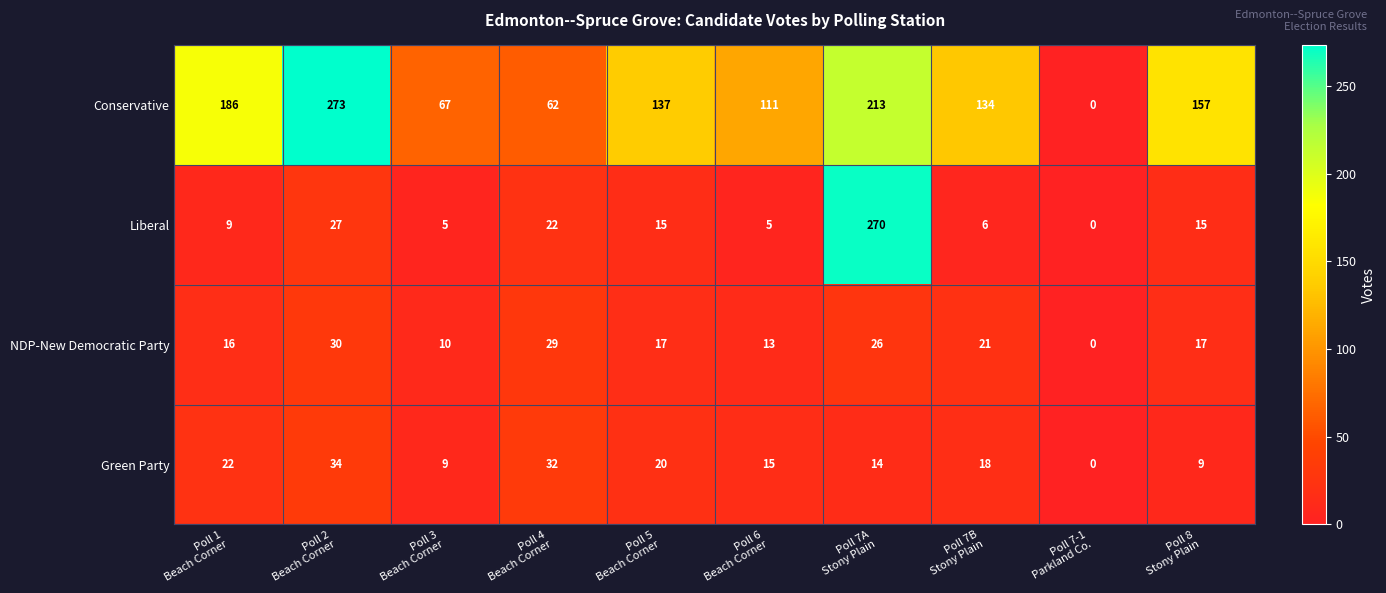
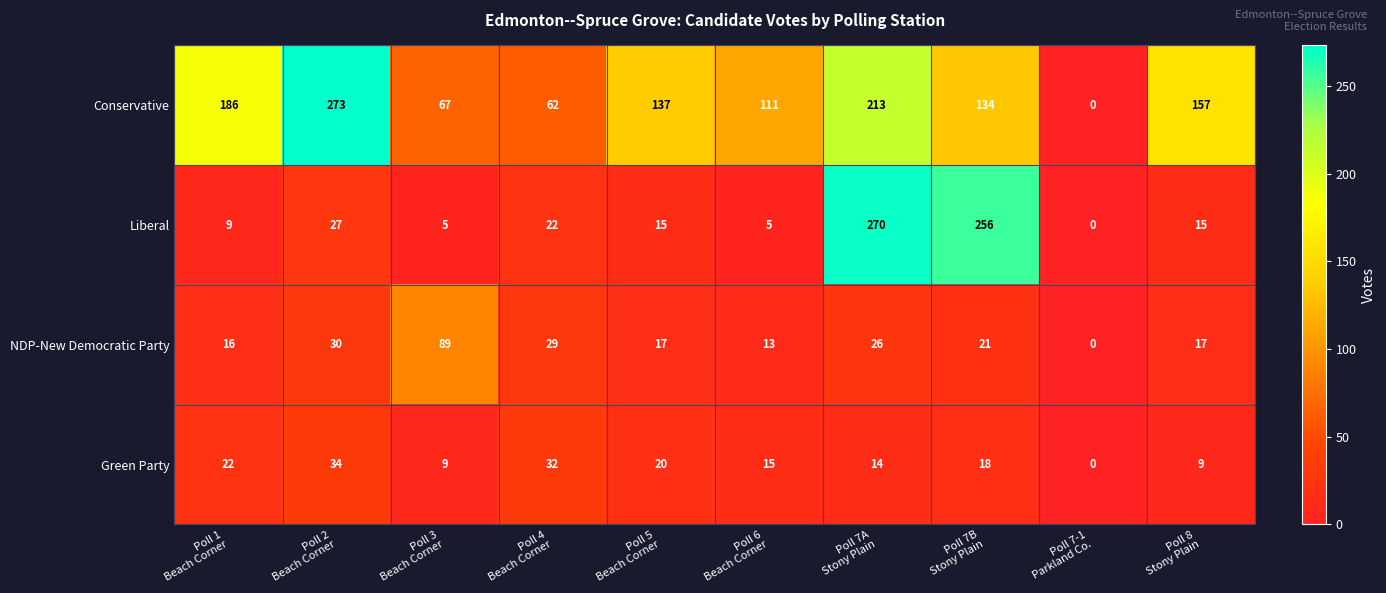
  {
    "Conservative": {
      "Poll 1 Beach Corner": 186,
      "Poll 2 Beach Corner": 273,
      "Poll 3 Beach Corner": 67,
      "Poll 4 Beach Corner": 62,
      "Poll 5 Beach Corner": 137,
      "Poll 6 Beach Corner": 111,
      "Poll 7A Stony Plain": 213,
      "Poll 7B Stony Plain": 134,
      "Poll 7-1 Parkland Co.": 0,
      "Poll 8 Stony Plain": 157
    },
    "Liberal": {
      "Poll 1 Beach Corner": 9,
      "Poll 2 Beach Corner": 27,
      "Poll 3 Beach Corner": 5,
      "Poll 4 Beach Corner": 22,
      "Poll 5 Beach Corner": 15,
      "Poll 6 Beach Corner": 5,
      "Poll 7A Stony Plain": 270,
-     "Poll 7B Stony Plain": 6,
+     "Poll 7B Stony Plain": 256,
      "Poll 7-1 Parkland Co.": 0,
      "Poll 8 Stony Plain": 15
    },
    "NDP-New Democratic Party": {
      "Poll 1 Beach Corner": 16,
      "Poll 2 Beach Corner": 30,
-     "Poll 3 Beach Corner": 10,
+     "Poll 3 Beach Corner": 89,
      "Poll 4 Beach Corner": 29,
      "Poll 5 Beach Corner": 17,
      "Poll 6 Beach Corner": 13,
      "Poll 7A Stony Plain": 26,
      "Poll 7B Stony Plain": 21,
      "Poll 7-1 Parkland Co.": 0,
      "Poll 8 Stony Plain": 17
    },
    "Green Party": {
      "Poll 1 Beach Corner": 22,
      "Poll 2 Beach Corner": 34,
      "Poll 3 Beach Corner": 9,
      "Poll 4 Beach Corner": 32,
      "Poll 5 Beach Corner": 20,
      "Poll 6 Beach Corner": 15,
      "Poll 7A Stony Plain": 14,
      "Poll 7B Stony Plain": 18,
      "Poll 7-1 Parkland Co.": 0,
      "Poll 8 Stony Plain": 9
    }
  }
